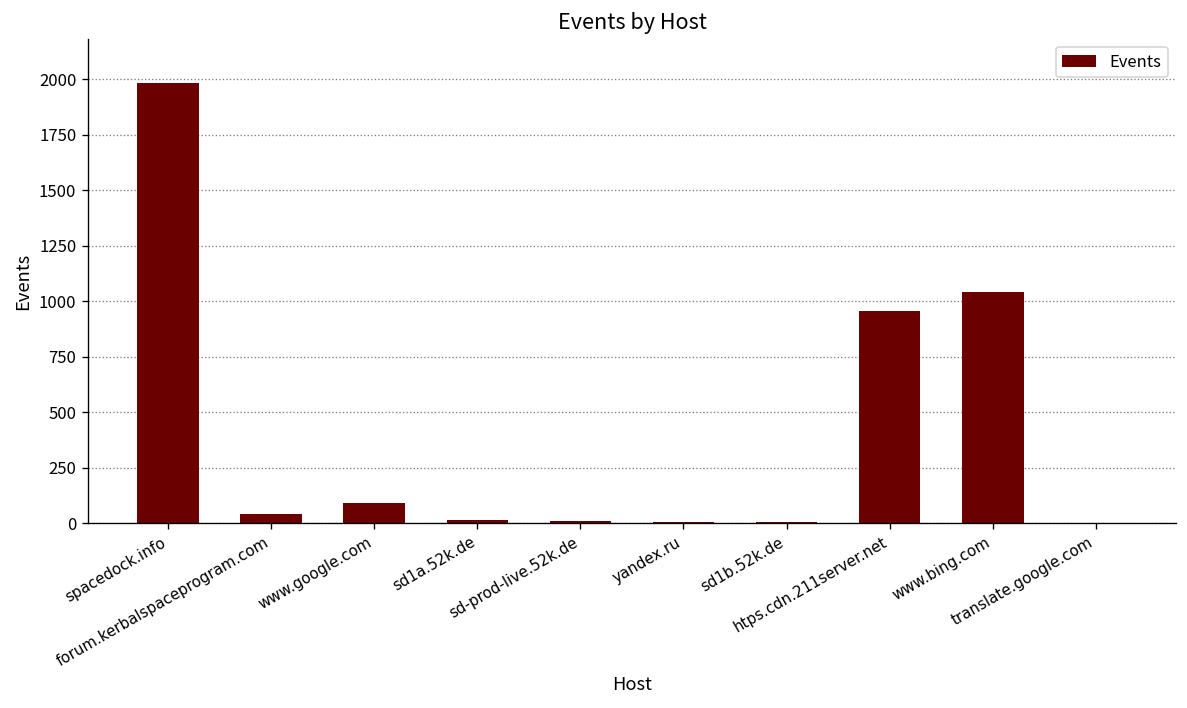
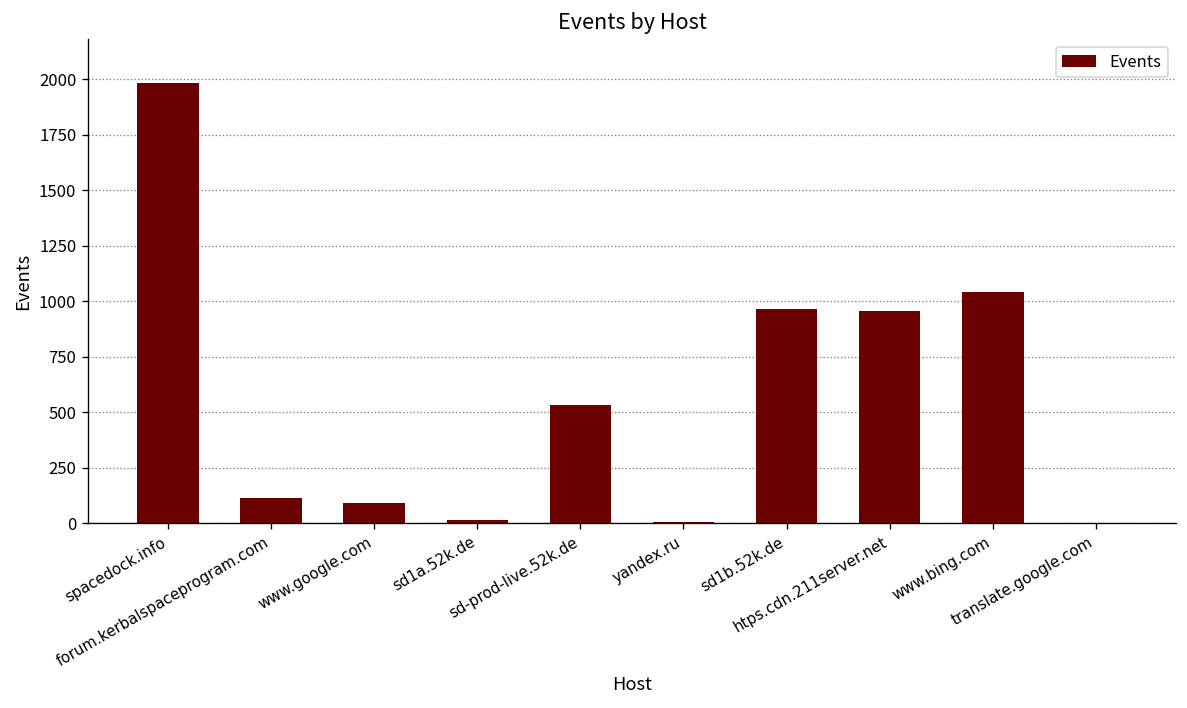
  {
    "spacedock.info": 1980,
-   "forum.kerbalspaceprogram.com": 40,
+   "forum.kerbalspaceprogram.com": 120,
    "www.google.com": 90,
-   "sd-prod-live.52k.de": 10,
-   "sd1b.52k.de": 0,
+   "sd-prod-live.52k.de": 530,
+   "sd1b.52k.de": 970,
    "htps.cdn.211server.net": 950,
    "www.bing.com": 1040
  }
